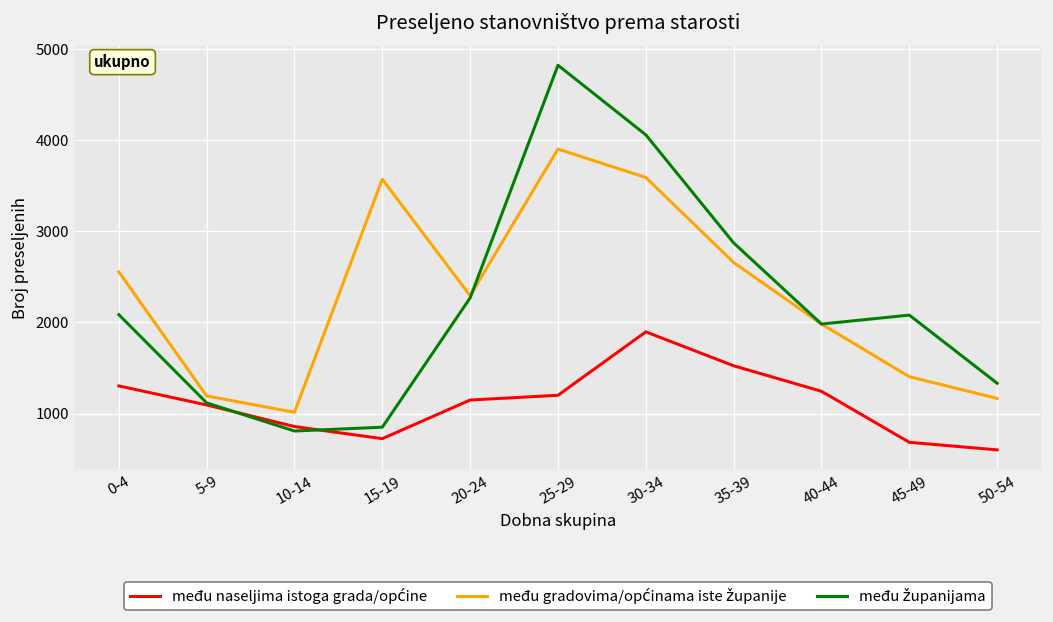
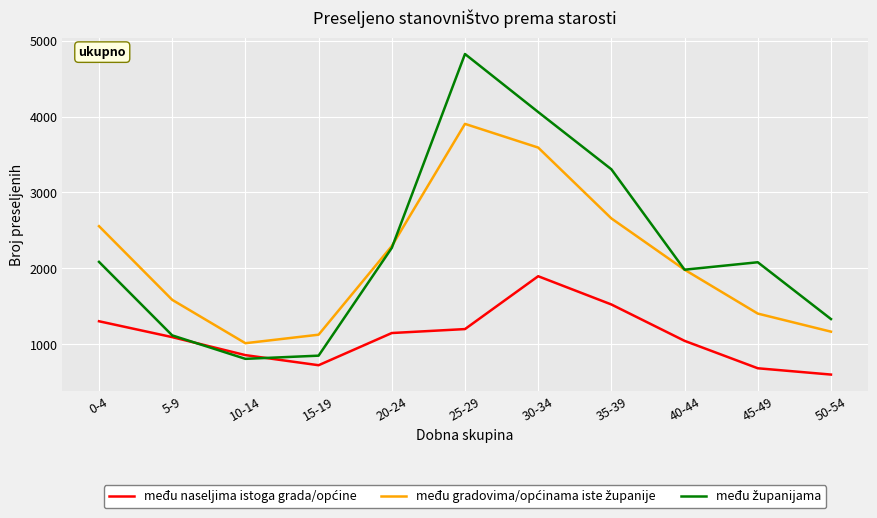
  {
    "među naseljima istoga grada/općine": {
      "0-4": 1300,
      "10-14": 900,
      "15-19": 700,
      "20-24": 1100,
      "25-29": 1200,
      "30-34": 1900,
      "35-39": 1500,
-     "40-44": 1200,
+     "40-44": 1000,
      "45-49": 700,
      "50-54": 600
    },
    "među gradovima/općinama iste županije": {
      "0-4": 2600,
-     "5-9": 1200,
+     "5-9": 1600,
      "10-14": 1000,
-     "15-19": 3600,
+     "15-19": 1100,
      "25-29": 3900,
      "30-34": 3600,
      "35-39": 2700,
      "45-49": 1400,
      "50-54": 1200
    },
    "među županijama": {
      "0-4": 2100,
      "10-14": 800,
      "15-19": 900,
      "25-29": 4800,
      "30-34": 4100,
-     "35-39": 2900,
+     "35-39": 3300,
      "45-49": 2100,
      "50-54": 1300
    }
  }
